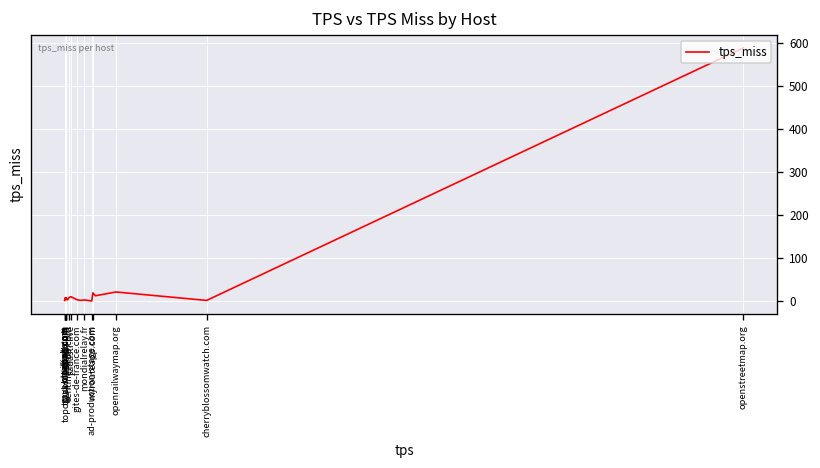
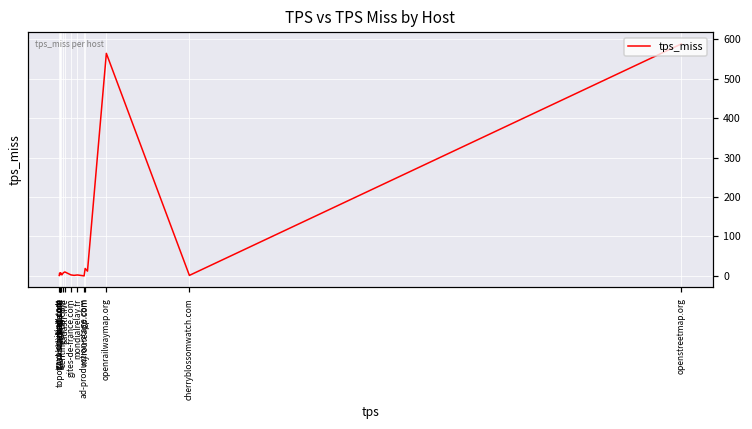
  {
    "gays-cruising.com": 0,
    "nakarte.me": 10,
    "otaghak.com": 10,
    "skelbiu.lt": 0,
    "topographic-map.com": 0,
    "tracksolidpro.com": 10,
    "sentinel-hub.com": 10,
    "kadastr.live": 10,
    "gites-de-france.com": 0,
    "mondialrelay.fr": 0,
    "ad-production-stage.com": 0,
    "myrouteapp.com": 20,
-   "openrailwaymap.org": 20,
+   "openrailwaymap.org": 560,
    "cherryblossomwatch.com": 0
  }
